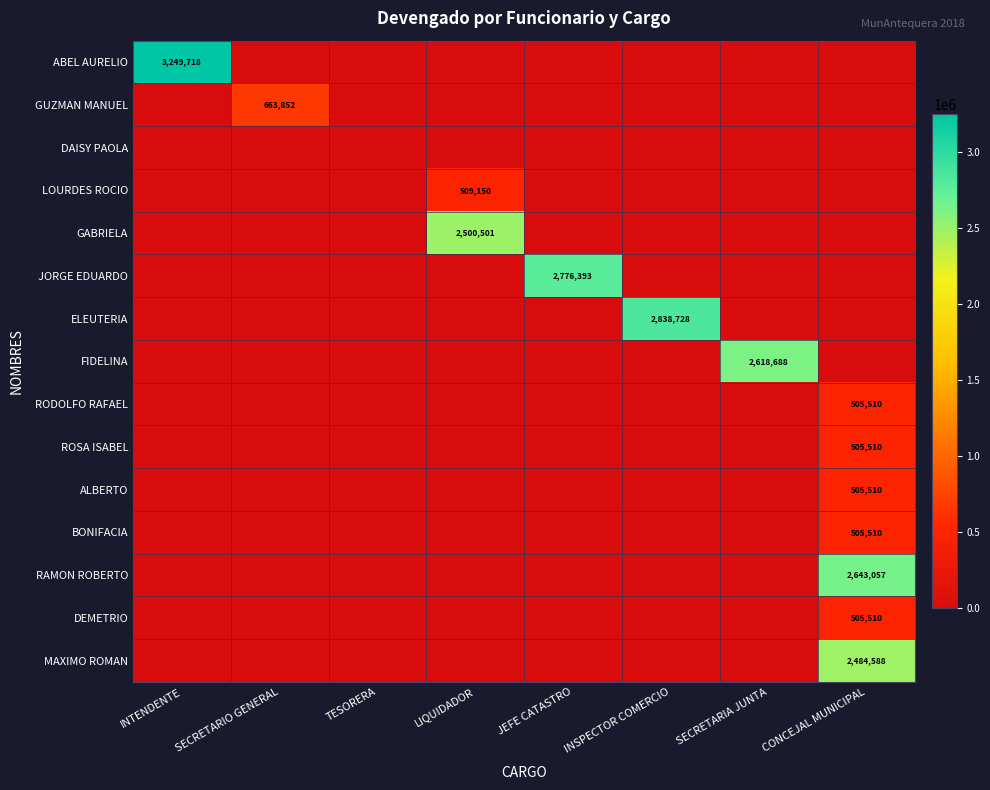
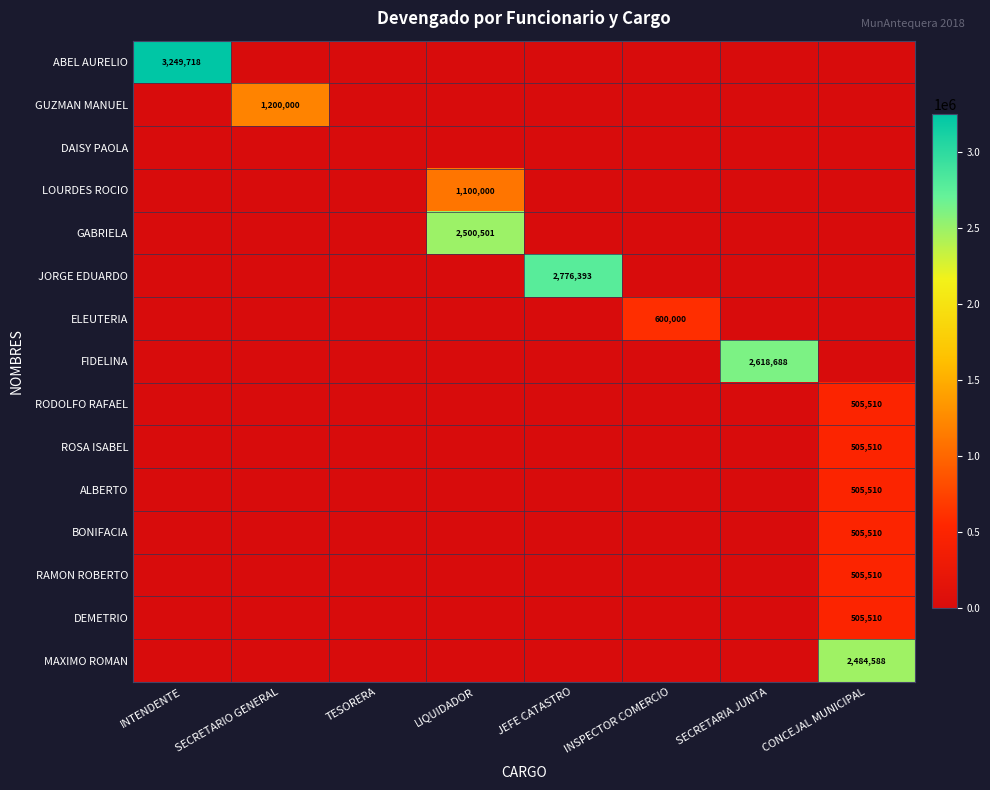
  {
    "ABEL AURELIO": {
      "INTENDENTE": "3,249,718"
    },
    "GUZMAN MANUEL": {
-     "SECRETARIO GENERAL": "663,852"
+     "SECRETARIO GENERAL": "1,200,000"
    },
    "LOURDES ROCIO": {
-     "LIQUIDADOR": "509,150"
+     "LIQUIDADOR": "1,100,000"
    },
    "GABRIELA": {
      "LIQUIDADOR": "2,500,501"
    },
    "JORGE EDUARDO": {
      "JEFE CATASTRO": "2,776,393"
    },
    "ELEUTERIA": {
-     "INSPECTOR COMERCIO": "2,838,728"
+     "INSPECTOR COMERCIO": "600,000"
    },
    "FIDELINA": {
      "SECRETARIA JUNTA": "2,618,688"
    },
    "RODOLFO RAFAEL": {
      "CONCEJAL MUNICIPAL": "505,510"
    },
    "ROSA ISABEL": {
      "CONCEJAL MUNICIPAL": "505,510"
    },
    "ALBERTO": {
      "CONCEJAL MUNICIPAL": "505,510"
    },
    "BONIFACIA": {
      "CONCEJAL MUNICIPAL": "505,510"
    },
    "RAMON ROBERTO": {
-     "CONCEJAL MUNICIPAL": "2,643,057"
+     "CONCEJAL MUNICIPAL": "505,510"
    },
    "DEMETRIO": {
      "CONCEJAL MUNICIPAL": "505,510"
    },
    "MAXIMO ROMAN": {
      "CONCEJAL MUNICIPAL": "2,484,588"
    }
  }
